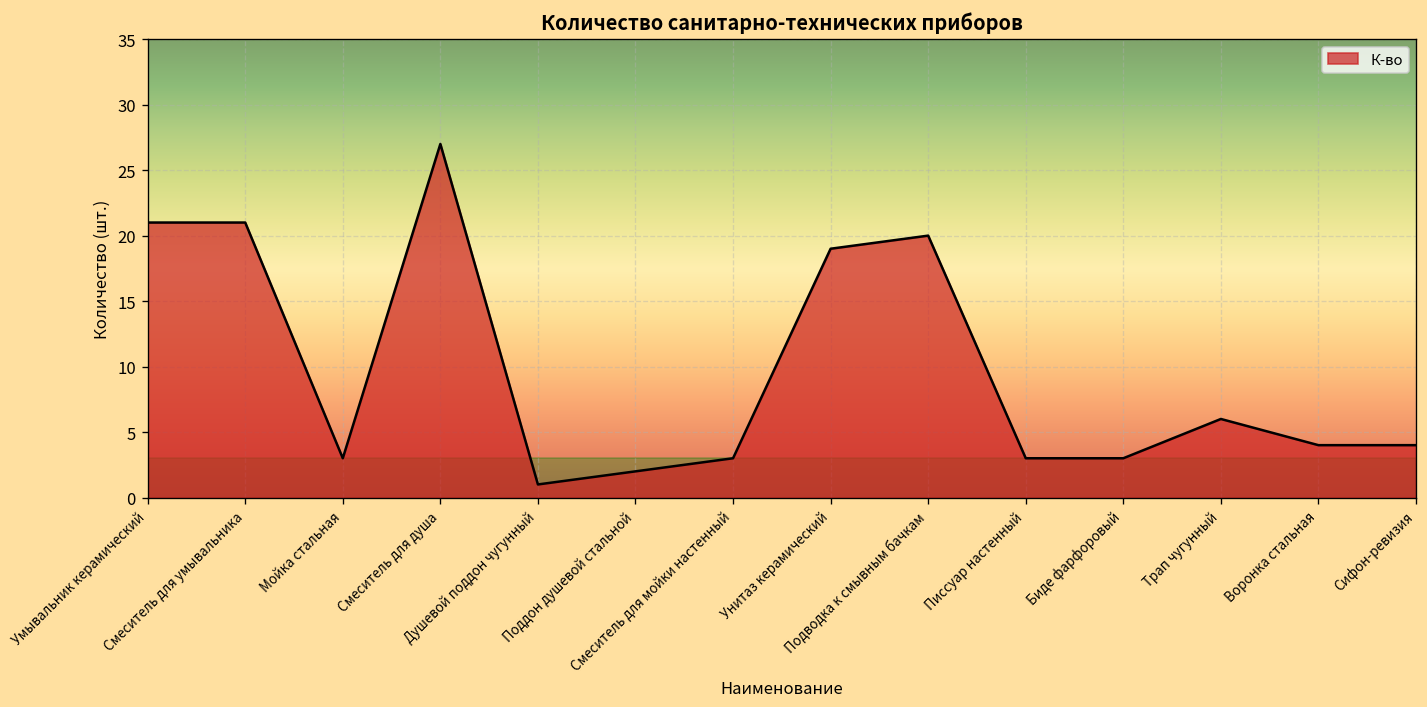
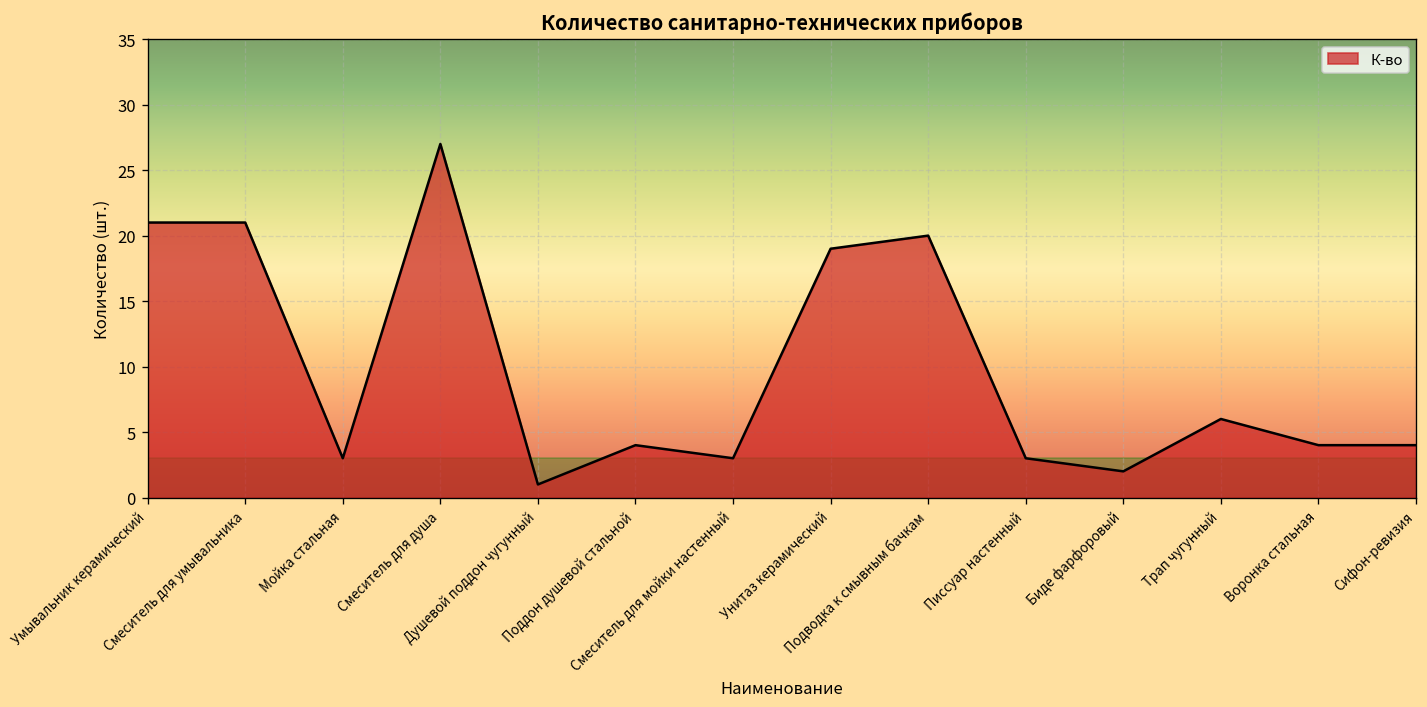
  {
    "Умывальник керамический": 21,
    "Смеситель для умывальника": 21,
    "Мойка стальная": 3,
    "Смеситель для душа": 27,
    "Душевой поддон чугунный": 1,
-   "Поддон душевой стальной": 2,
+   "Поддон душевой стальной": 4,
    "Смеситель для мойки настенный": 3,
    "Унитаз керамический": 19,
    "Подводка к смывным бачкам": 20,
    "Писсуар настенный": 3,
-   "Биде фарфоровый": 3,
+   "Биде фарфоровый": 2,
    "Трап чугунный": 6,
    "Воронка стальная": 4,
    "Сифон-ревизия": 4
  }
